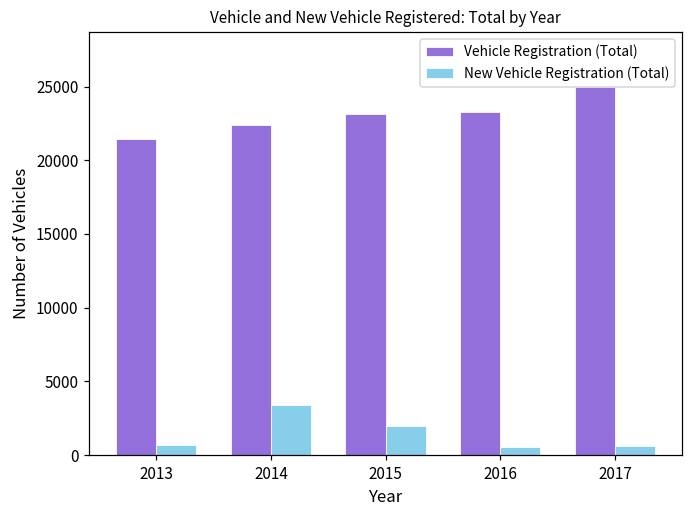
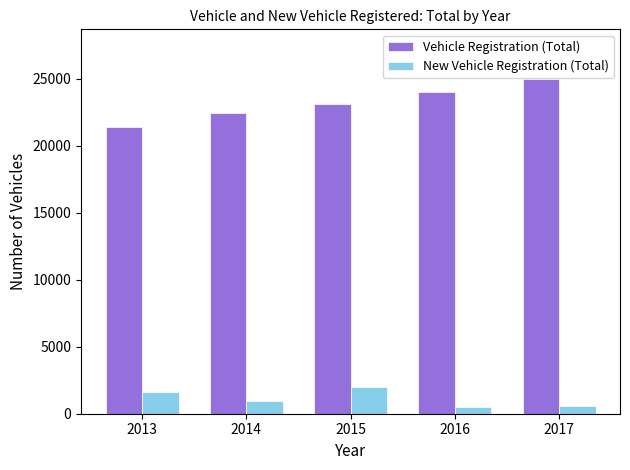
  {
    "Vehicle Registration (Total)": {
      "2013": 21400,
      "2014": 22400,
      "2015": 23100,
-     "2016": 23200,
+     "2016": 24000,
      "2017": 24900
    },
    "New Vehicle Registration (Total)": {
-     "2013": 700,
-     "2014": 3400,
+     "2013": 1600,
+     "2014": 1000,
      "2015": 2000,
      "2016": 500,
      "2017": 600
    }
  }
